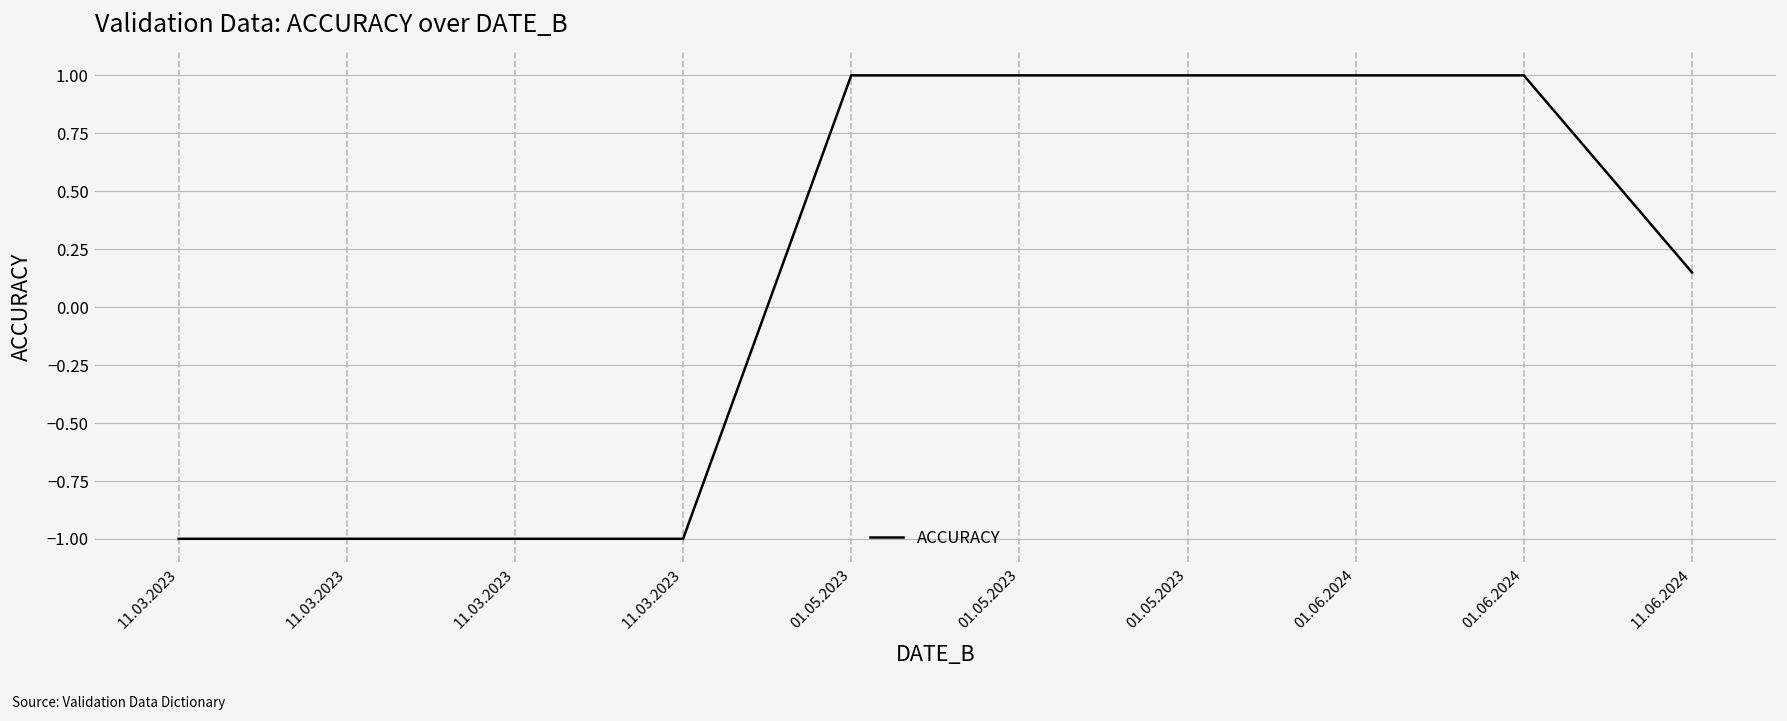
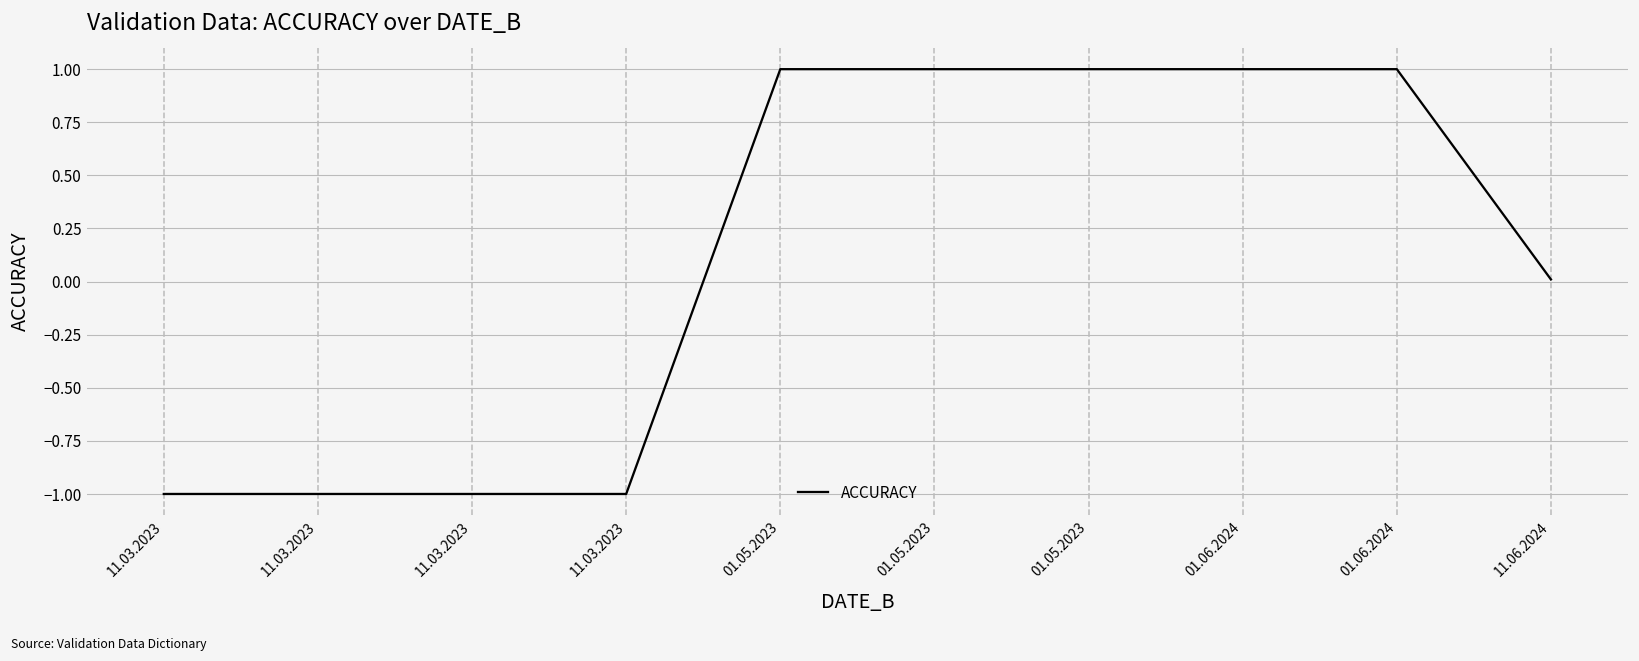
  {
-   "11.06.2024": 0.15
+   "11.06.2024": 0.01
  }
